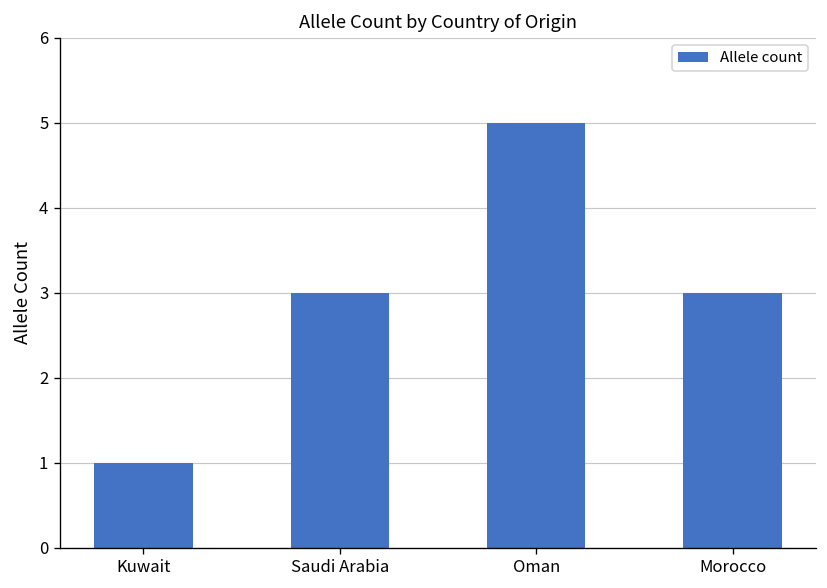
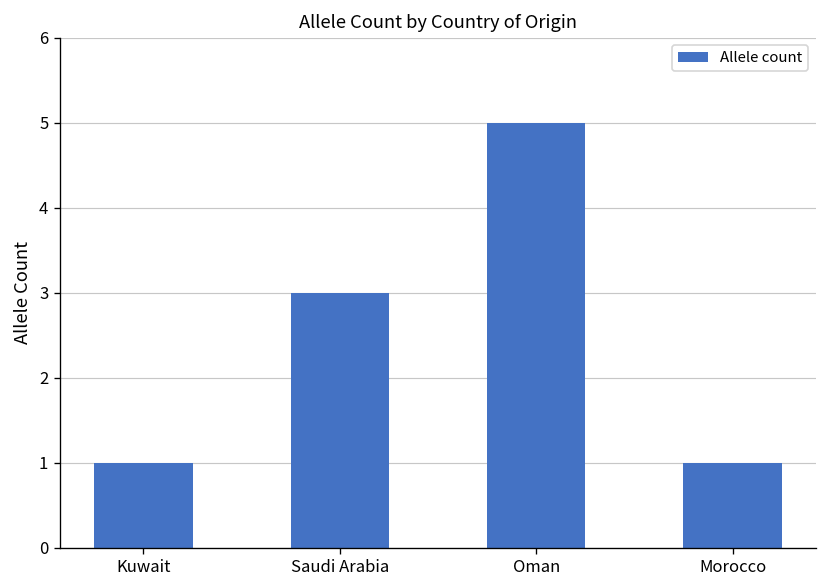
  {
    "Kuwait": 1,
    "Saudi Arabia": 3,
    "Oman": 5,
-   "Morocco": 3
+   "Morocco": 1
  }
